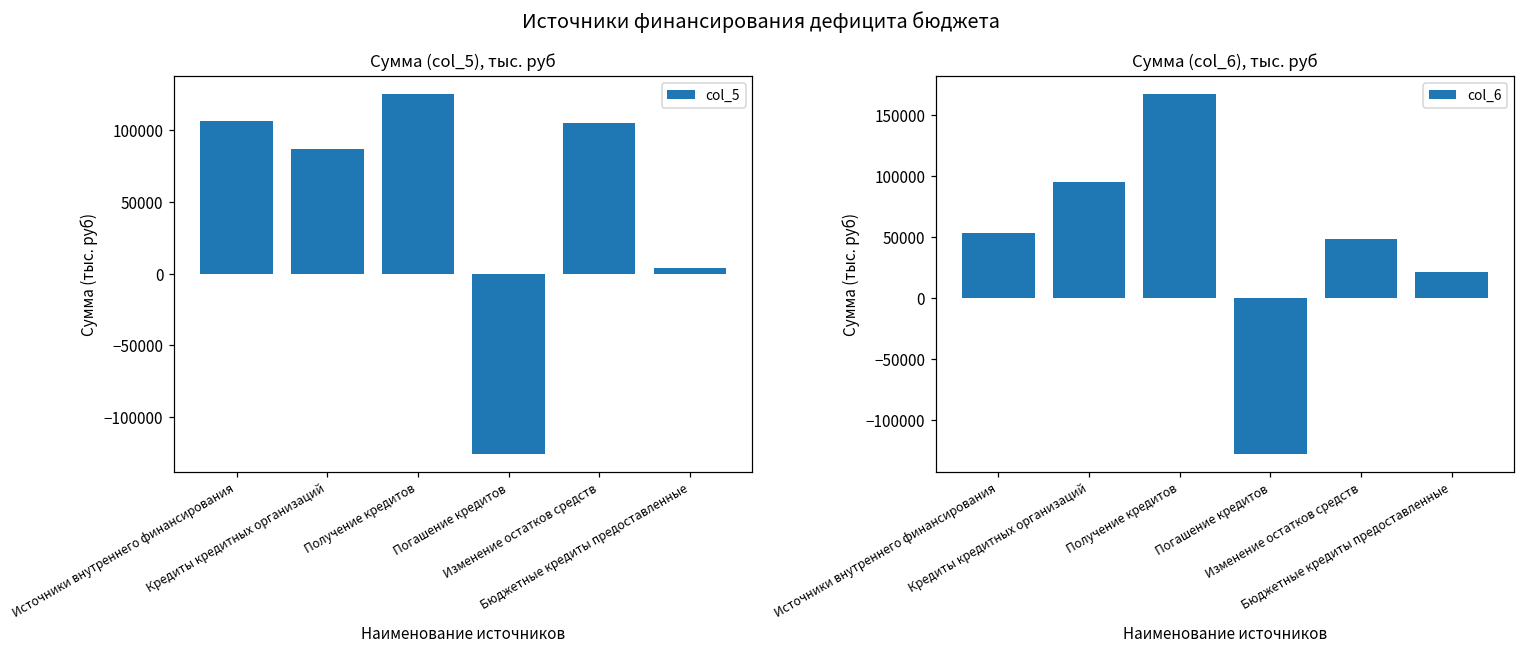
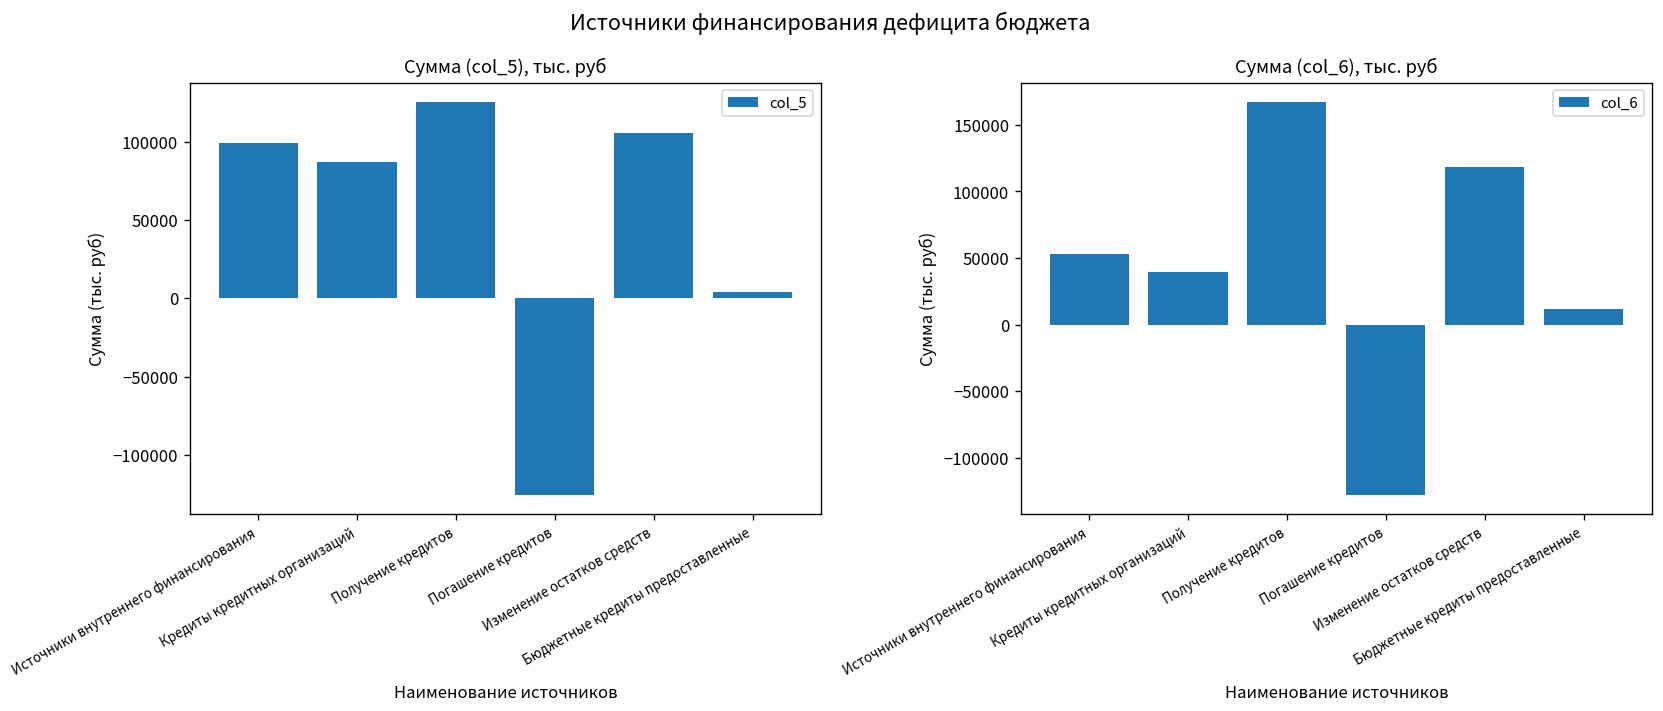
  {
    "Сумма (col_5), тыс. руб": {
-     "Источники внутреннего финансирования": 107000,
+     "Источники внутреннего финансирования": 99000,
      "Кредиты кредитных организаций": 87000,
      "Получение кредитов": 125000,
      "Погашение кредитов": -125000,
      "Изменение остатков средств": 105000,
      "Бюджетные кредиты предоставленные": 4000
    },
    "Сумма (col_6), тыс. руб": {
      "Источники внутреннего финансирования": 53000,
-     "Кредиты кредитных организаций": 95000,
+     "Кредиты кредитных организаций": 39000,
      "Получение кредитов": 167000,
      "Погашение кредитов": -128000,
-     "Изменение остатков средств": 48000,
-     "Бюджетные кредиты предоставленные": 21000
+     "Изменение остатков средств": 118000,
+     "Бюджетные кредиты предоставленные": 12000
    }
  }
